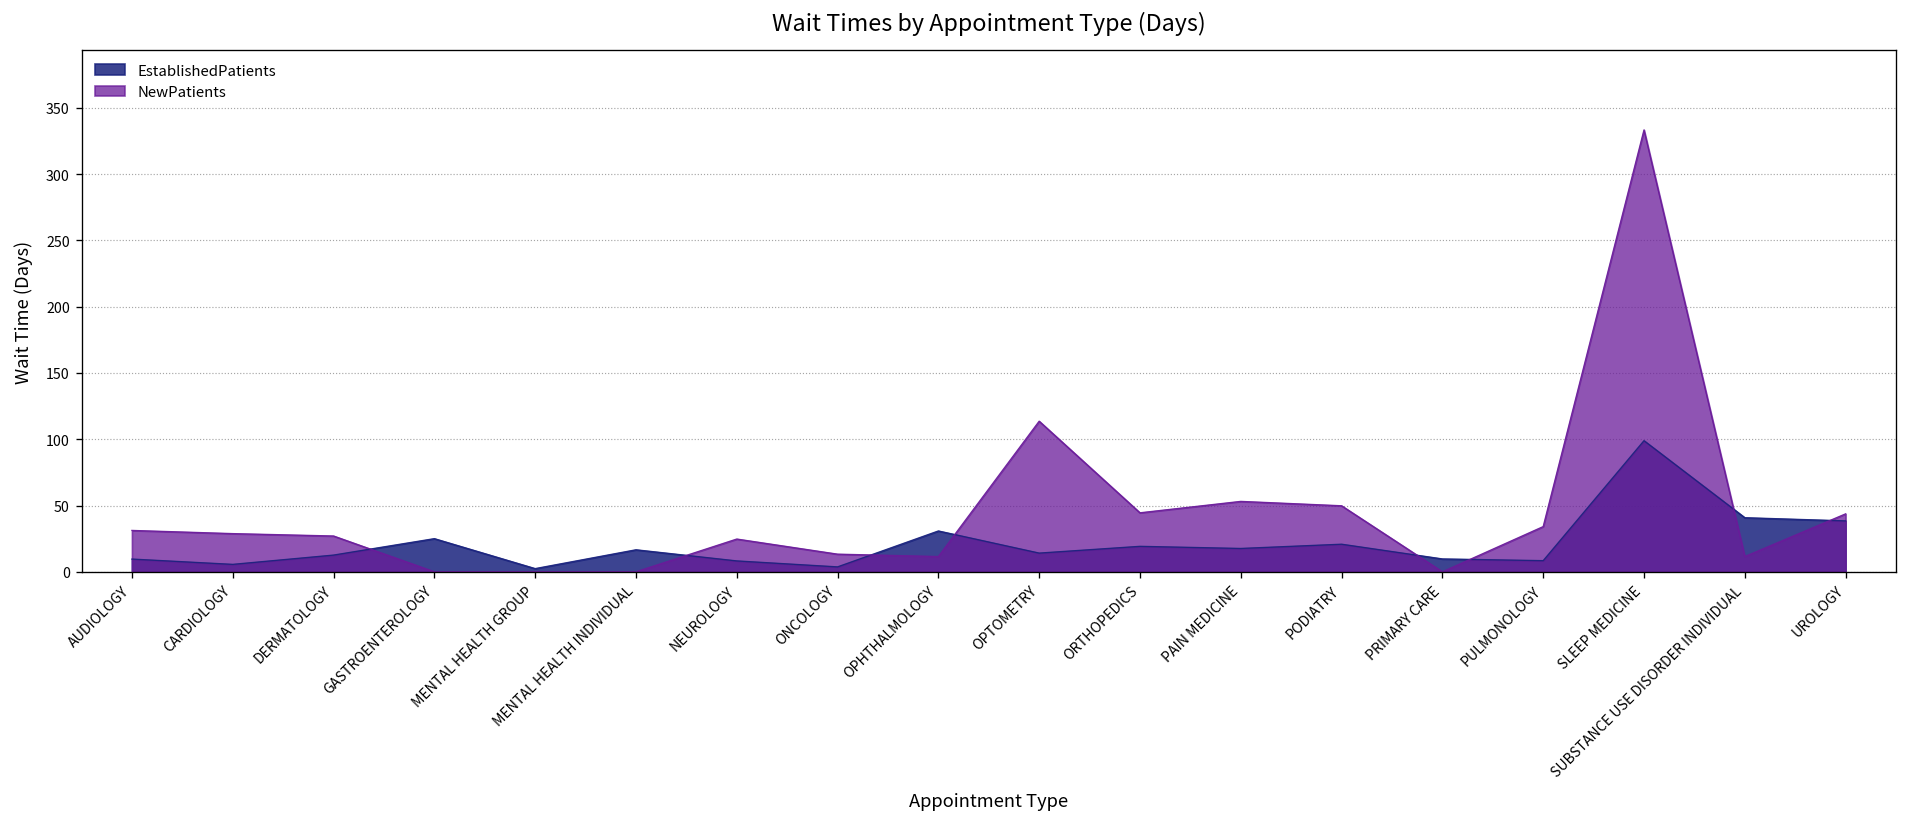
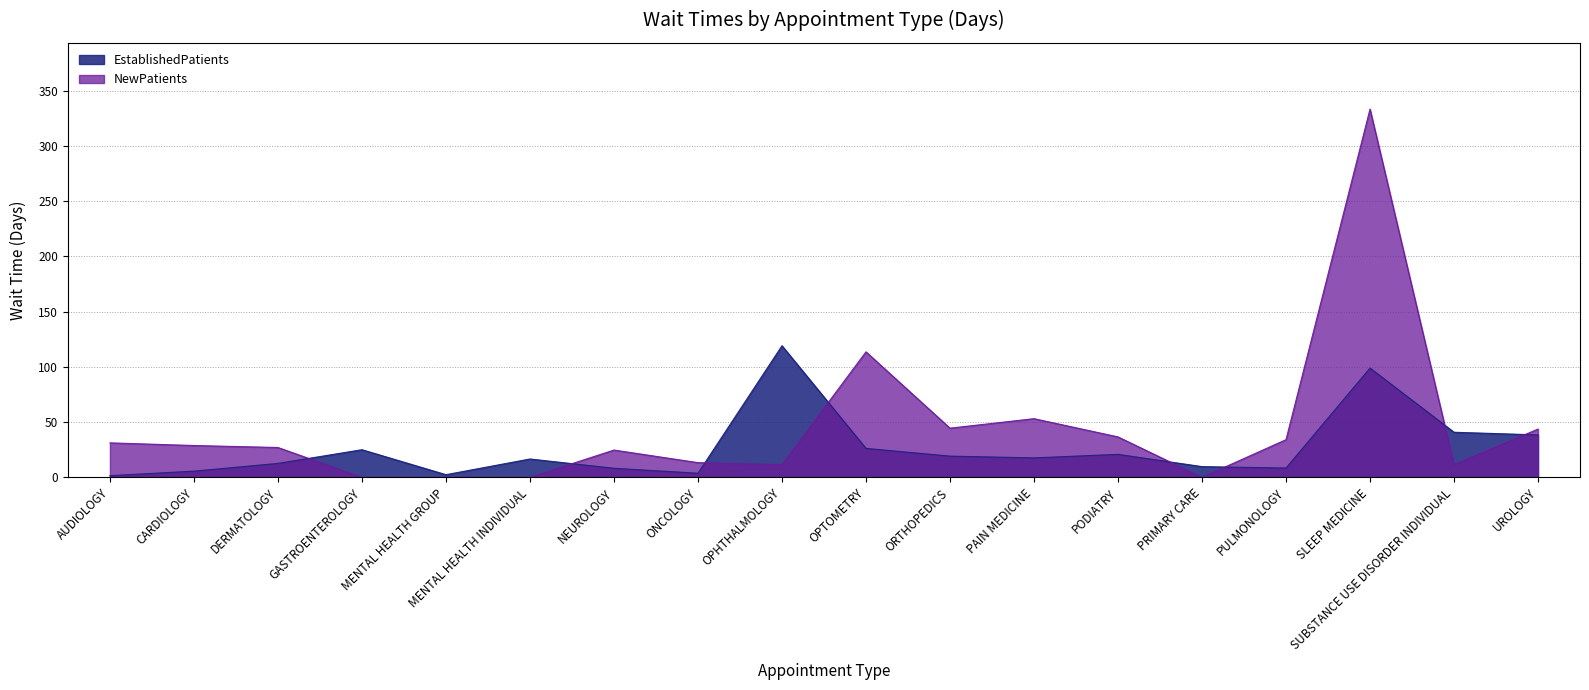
  {
    "EstablishedPatients": {
-     "AUDIOLOGY": 10,
+     "AUDIOLOGY": 2,
      "CARDIOLOGY": 6,
      "DERMATOLOGY": 13,
      "GASTROENTEROLOGY": 25,
      "MENTAL HEALTH GROUP": 2,
      "MENTAL HEALTH INDIVIDUAL": 17,
      "NEUROLOGY": 8,
      "ONCOLOGY": 4,
-     "OPHTHALMOLOGY": 31,
-     "OPTOMETRY": 14,
+     "OPHTHALMOLOGY": 119,
+     "OPTOMETRY": 26,
      "ORTHOPEDICS": 19,
      "PAIN MEDICINE": 18,
      "PODIATRY": 21,
      "PRIMARY CARE": 10,
      "PULMONOLOGY": 8,
      "SLEEP MEDICINE": 99,
      "SUBSTANCE USE DISORDER INDIVIDUAL": 41,
      "UROLOGY": 38
    },
    "NewPatients": {
      "AUDIOLOGY": 31,
      "CARDIOLOGY": 29,
      "DERMATOLOGY": 27,
      "GASTROENTEROLOGY": 0,
      "MENTAL HEALTH GROUP": 0,
      "MENTAL HEALTH INDIVIDUAL": 0,
      "NEUROLOGY": 25,
      "ONCOLOGY": 13,
      "OPHTHALMOLOGY": 12,
      "OPTOMETRY": 114,
      "ORTHOPEDICS": 45,
      "PAIN MEDICINE": 53,
-     "PODIATRY": 50,
+     "PODIATRY": 37,
      "PRIMARY CARE": 0,
      "PULMONOLOGY": 34,
      "SLEEP MEDICINE": 333,
      "SUBSTANCE USE DISORDER INDIVIDUAL": 12,
      "UROLOGY": 44
    }
  }
